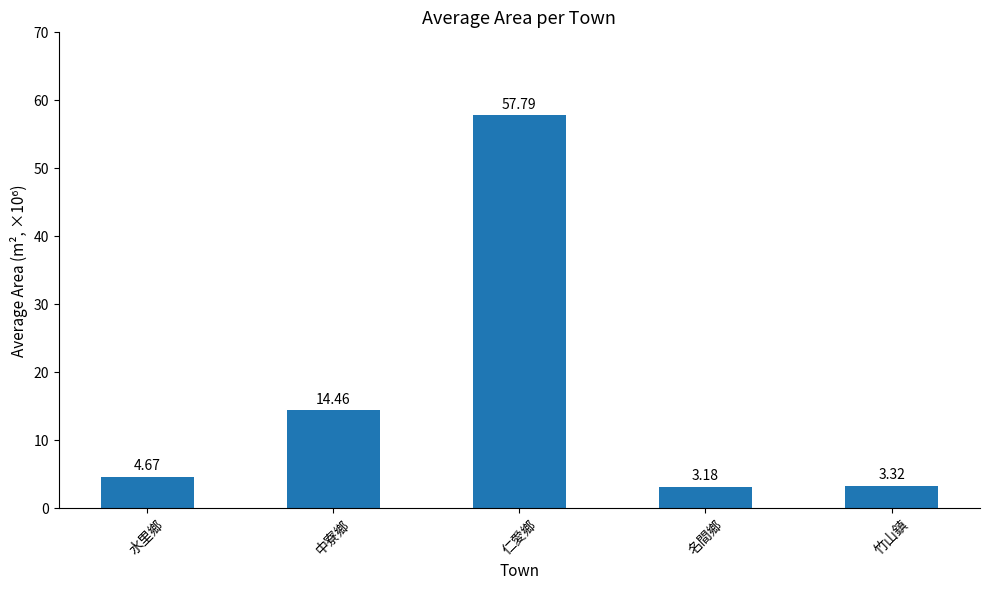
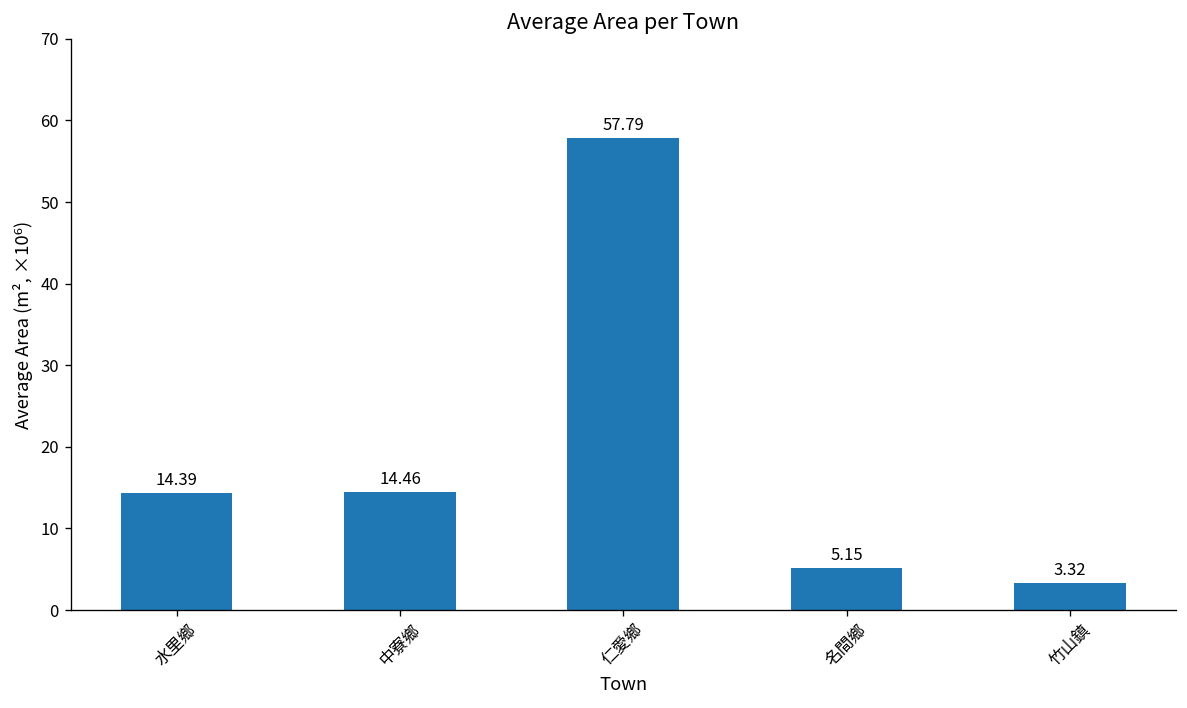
  {
-   "水里鄉": 4.67,
+   "水里鄉": 14.39,
    "中寮鄉": 14.46,
    "仁愛鄉": 57.79,
-   "名間鄉": 3.18,
+   "名間鄉": 5.15,
    "竹山鎮": 3.32
  }
